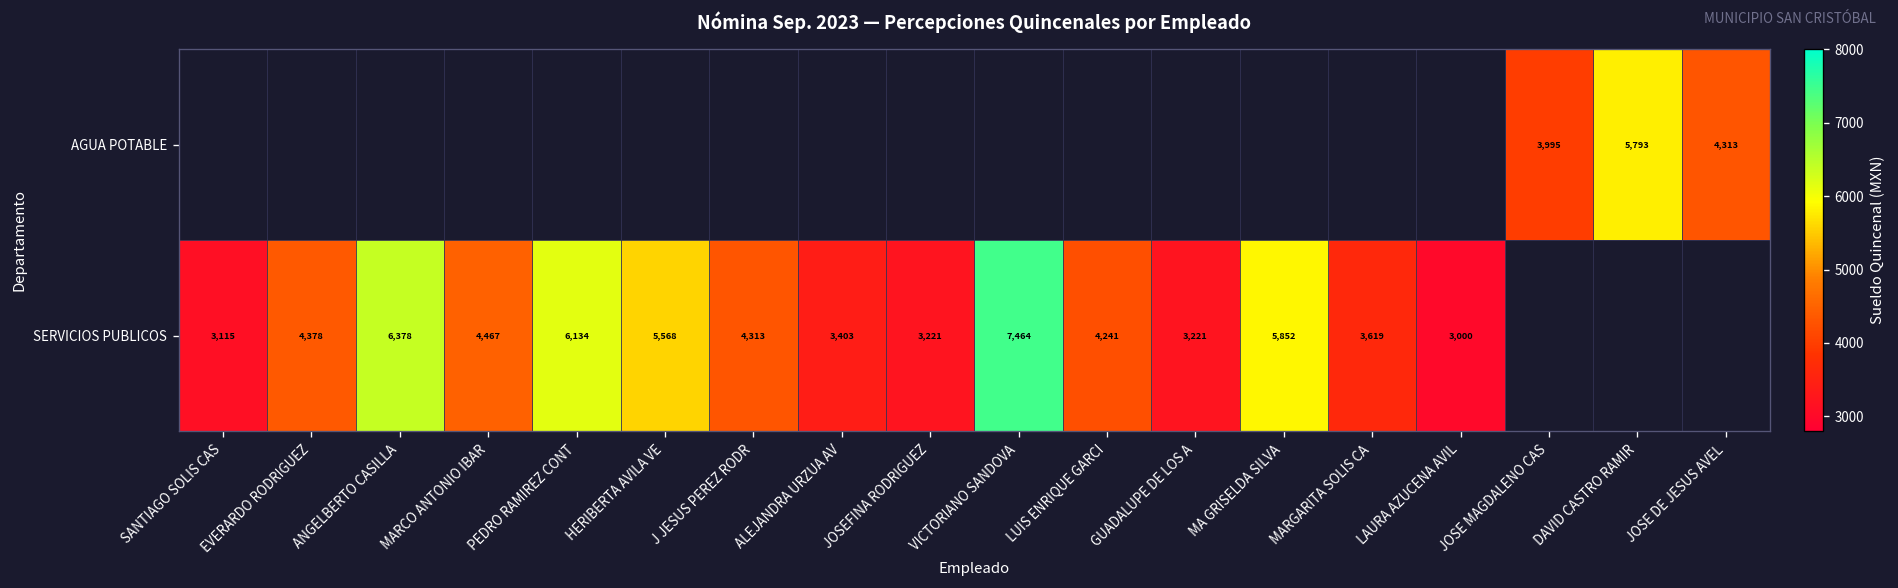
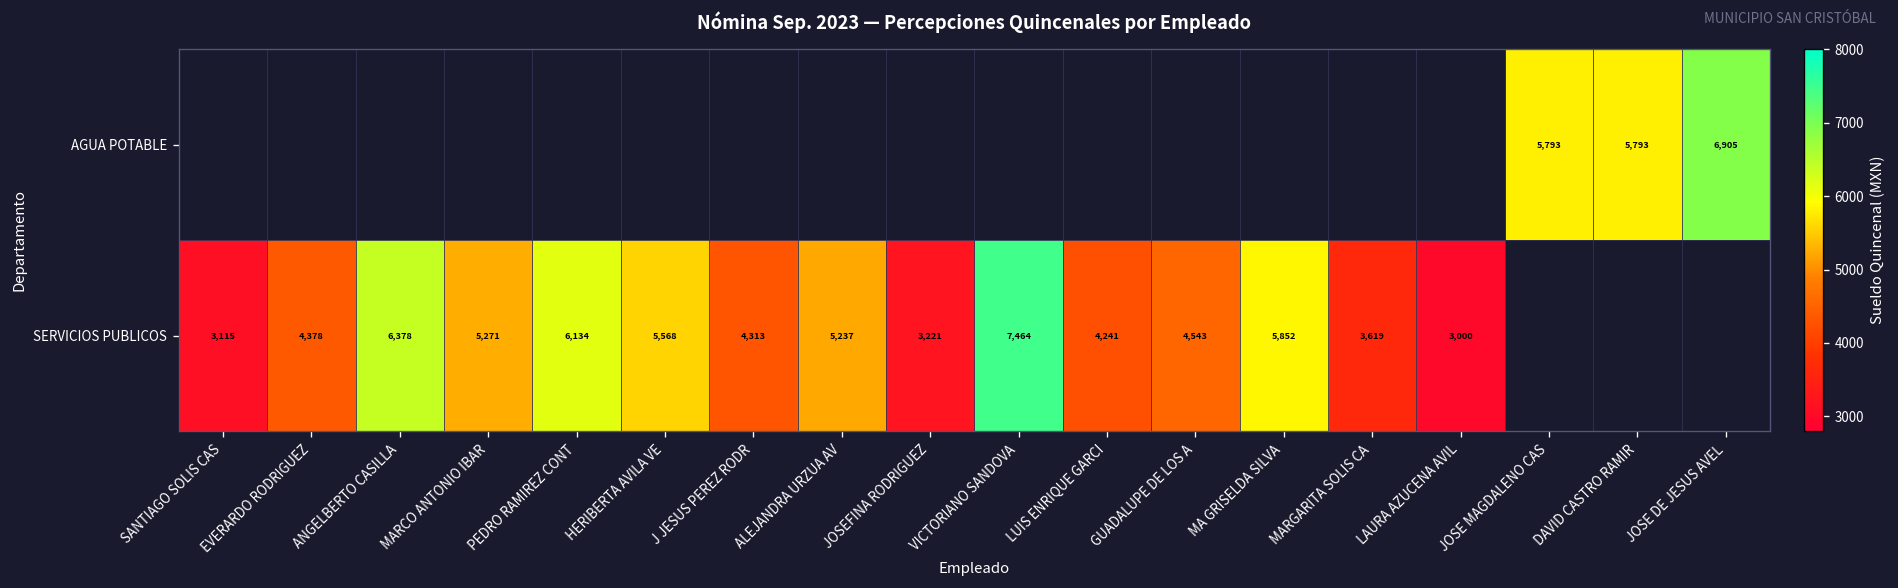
  {
    "AGUA POTABLE": {
-     "JOSE MAGDALENO CAS": "3,995",
+     "JOSE MAGDALENO CAS": "5,793",
      "DAVID CASTRO RAMIR": "5,793",
-     "JOSE DE JESUS AVEL": "4,313"
+     "JOSE DE JESUS AVEL": "6,905"
    },
    "SERVICIOS PUBLICOS": {
      "SANTIAGO SOLIS CAS": "3,115",
      "EVERARDO RODRIGUEZ": "4,378",
      "ANGELBERTO CASILLA": "6,378",
-     "MARCO ANTONIO IBAR": "4,467",
+     "MARCO ANTONIO IBAR": "5,271",
      "PEDRO RAMIREZ CONT": "6,134",
      "HERIBERTA AVILA VE": "5,568",
      "J JESUS PEREZ RODR": "4,313",
-     "ALEJANDRA URZUA AV": "3,403",
+     "ALEJANDRA URZUA AV": "5,237",
      "JOSEFINA RODRIGUEZ": "3,221",
      "VICTORIANO SANDOVA": "7,464",
      "LUIS ENRIQUE GARCI": "4,241",
-     "GUADALUPE DE LOS A": "3,221",
+     "GUADALUPE DE LOS A": "4,543",
      "MA GRISELDA SILVA": "5,852",
      "MARGARITA SOLIS CA": "3,619",
      "LAURA AZUCENA AVIL": "3,000"
    }
  }
